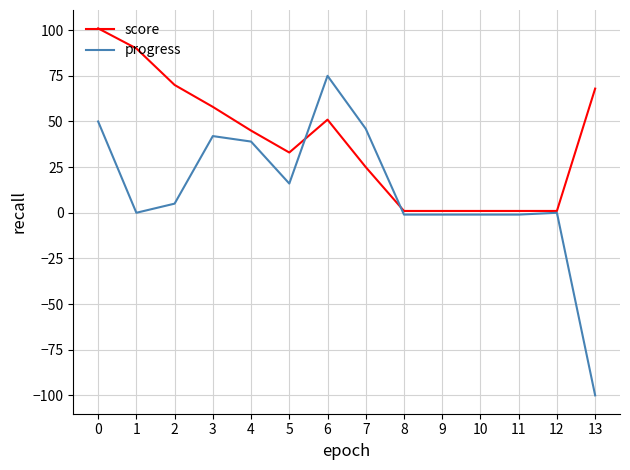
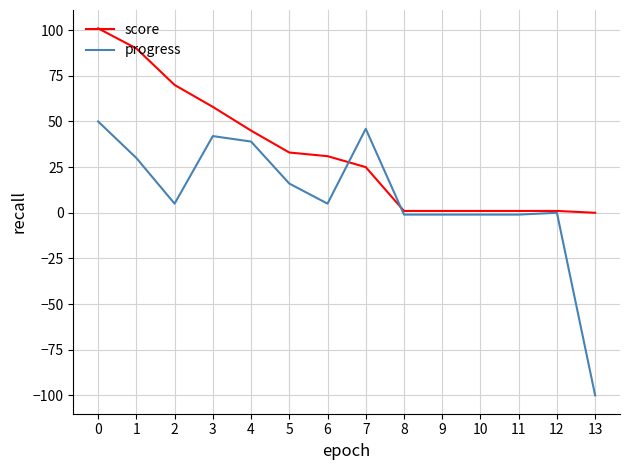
  {
    "score": {
      "0": 101,
      "1": 90,
      "2": 70,
      "3": 58,
      "4": 45,
      "5": 33,
-     "6": 51,
+     "6": 31,
      "7": 25,
      "8": 1,
      "9": 1,
      "10": 1,
      "11": 1,
-     "13": 68
+     "13": 0
    },
    "progress": {
      "0": 50,
-     "1": 0,
+     "1": 30,
      "2": 5,
      "3": 42,
      "4": 39,
      "5": 16,
-     "6": 75,
+     "6": 5,
      "7": 46,
      "8": -1,
      "9": -1,
      "10": -1,
      "11": -1,
      "13": -100
    }
  }
